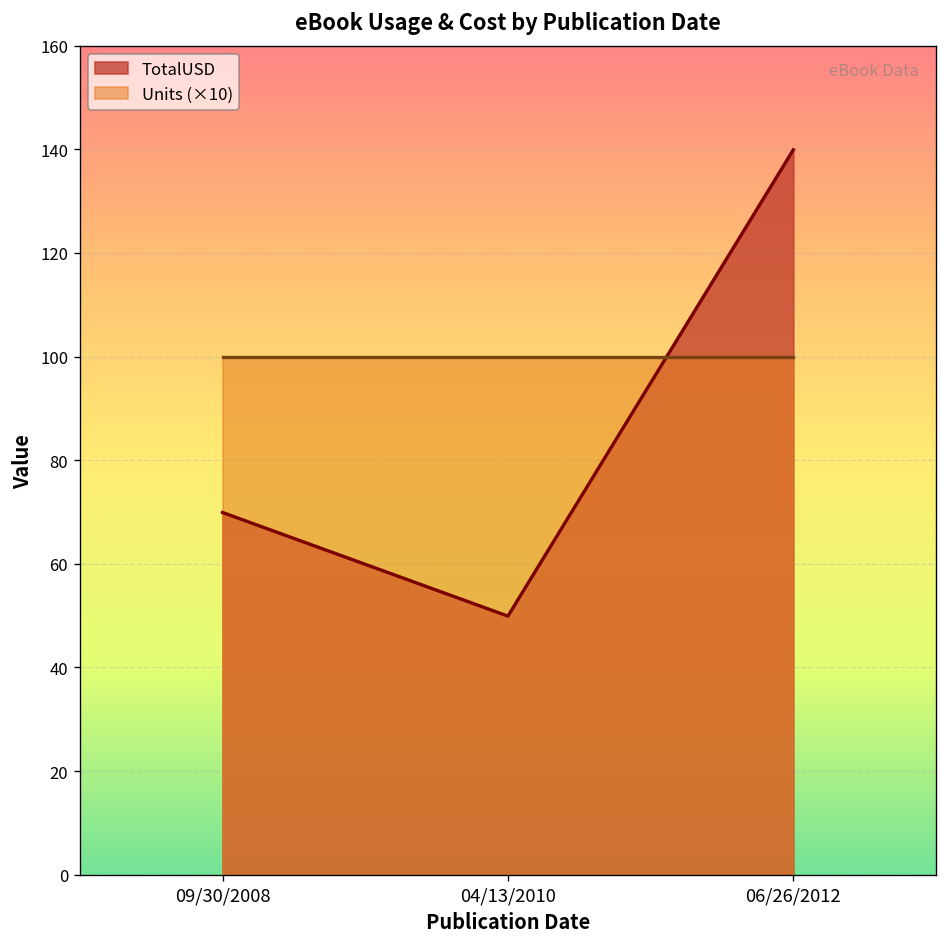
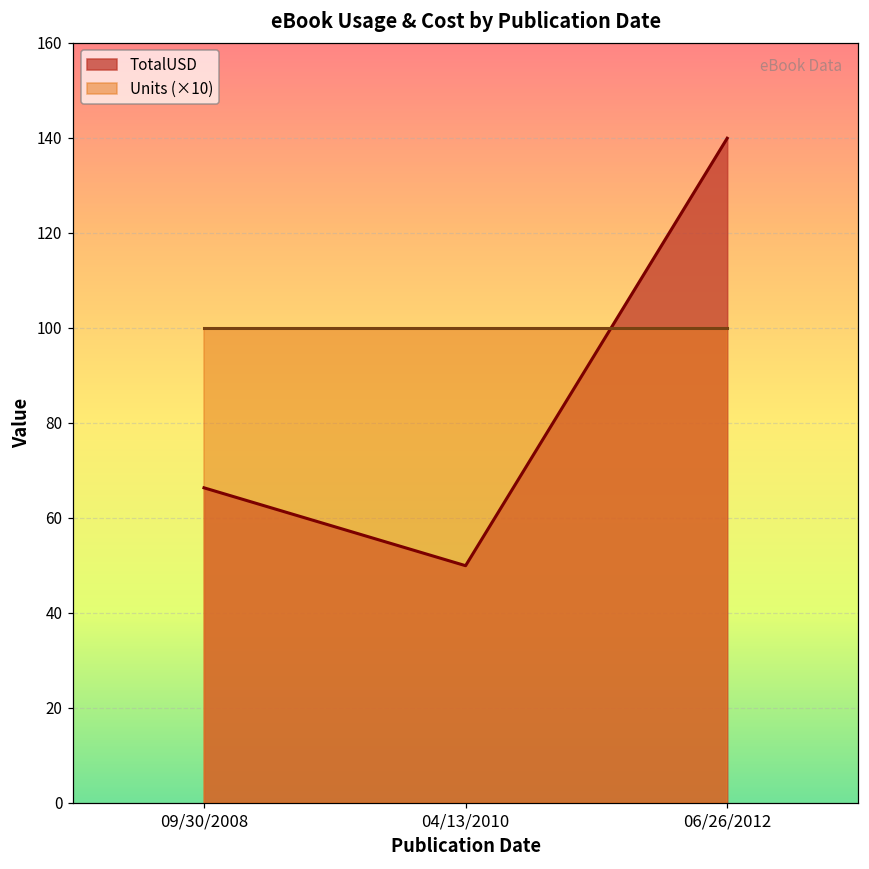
  {
    "TotalUSD": {
-     "09/30/2008": 70,
+     "09/30/2008": 66,
      "04/13/2010": 50,
      "06/26/2012": 140
    },
    "Units (×10)": {
      "09/30/2008": 100,
      "04/13/2010": 100,
      "06/26/2012": 100
    }
  }
